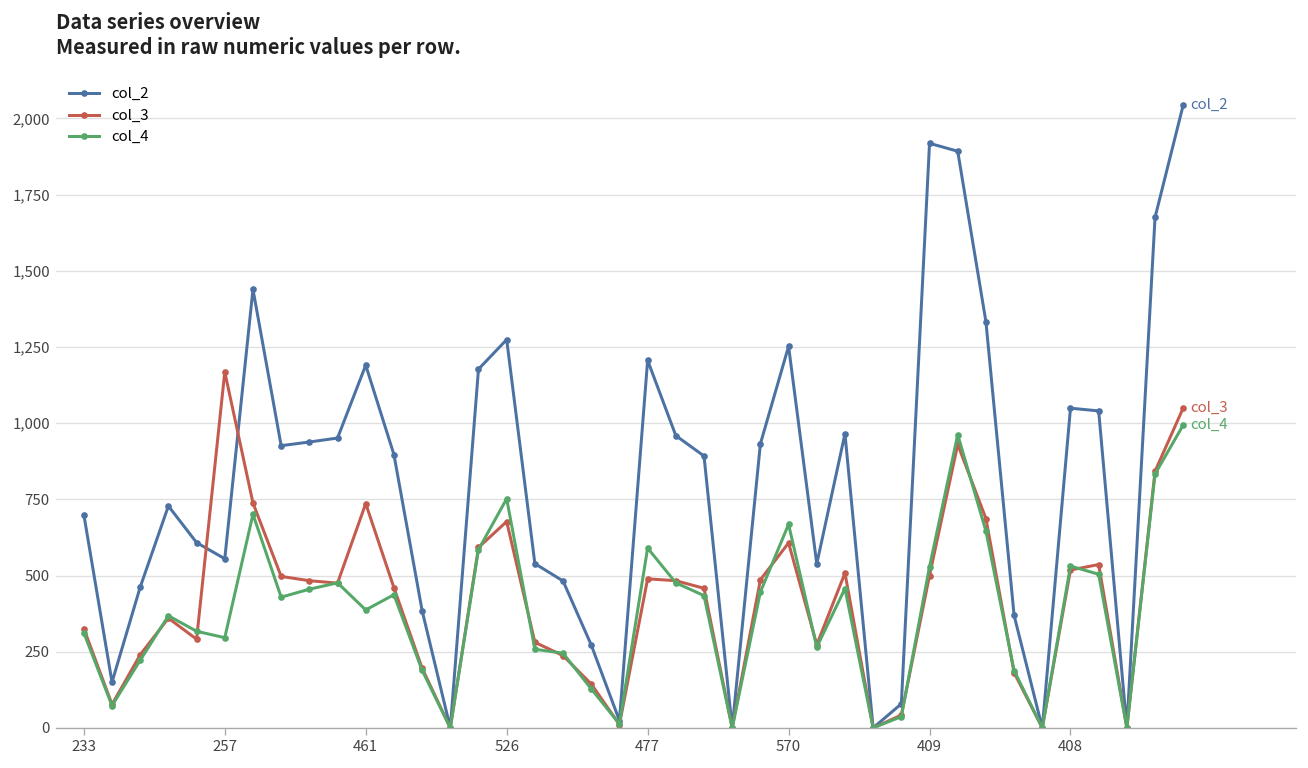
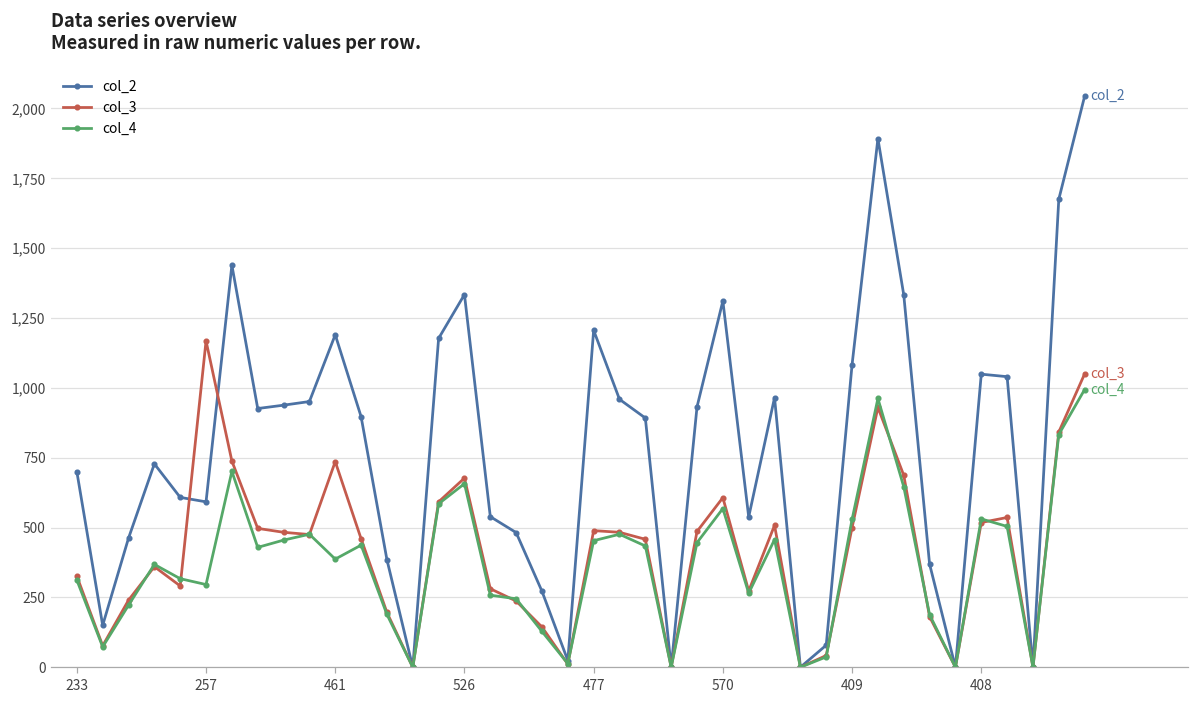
  {
    "col_2": {
      "233": "700",
-     "257": "560",
+     "257": "590",
      "461": "1,190",
-     "526": "1,270",
+     "526": "1,330",
      "477": "1,210",
-     "570": "1,250",
-     "409": "1,920",
+     "570": "1,310",
+     "409": "1,080",
      "408": "1,050"
    },
    "col_3": {
      "233": "330",
      "257": "1,170",
      "461": "740",
      "526": "680",
      "477": "490",
      "570": "610",
      "409": "500",
      "408": "520"
    },
    "col_4": {
      "233": "310",
      "257": "300",
      "461": "390",
-     "526": "750",
-     "477": "590",
-     "570": "670",
+     "526": "660",
+     "477": "450",
+     "570": "570",
      "409": "530",
      "408": "530"
    }
  }
